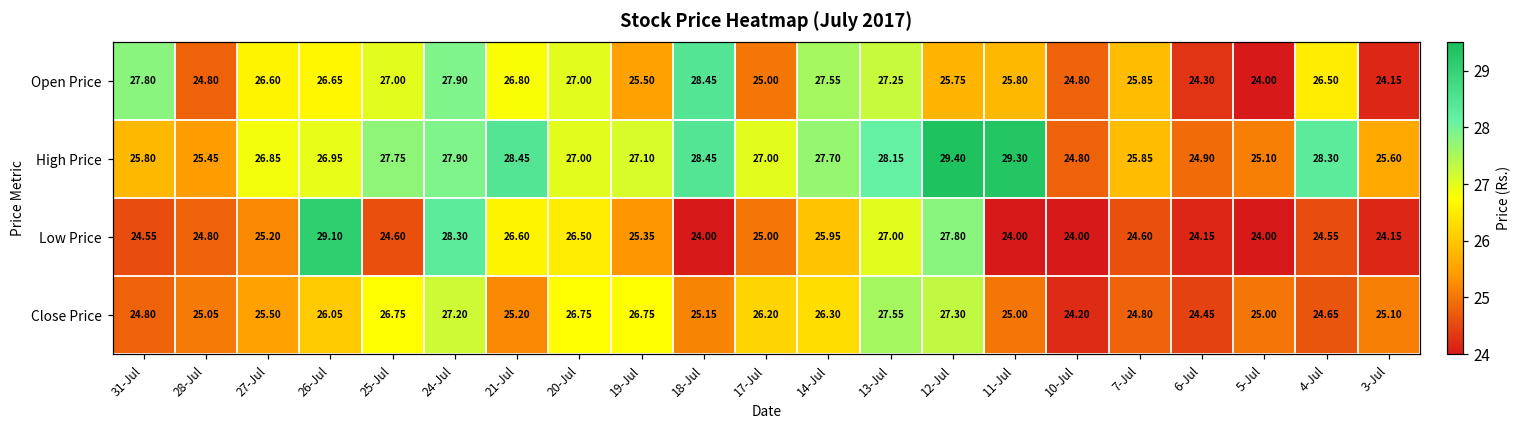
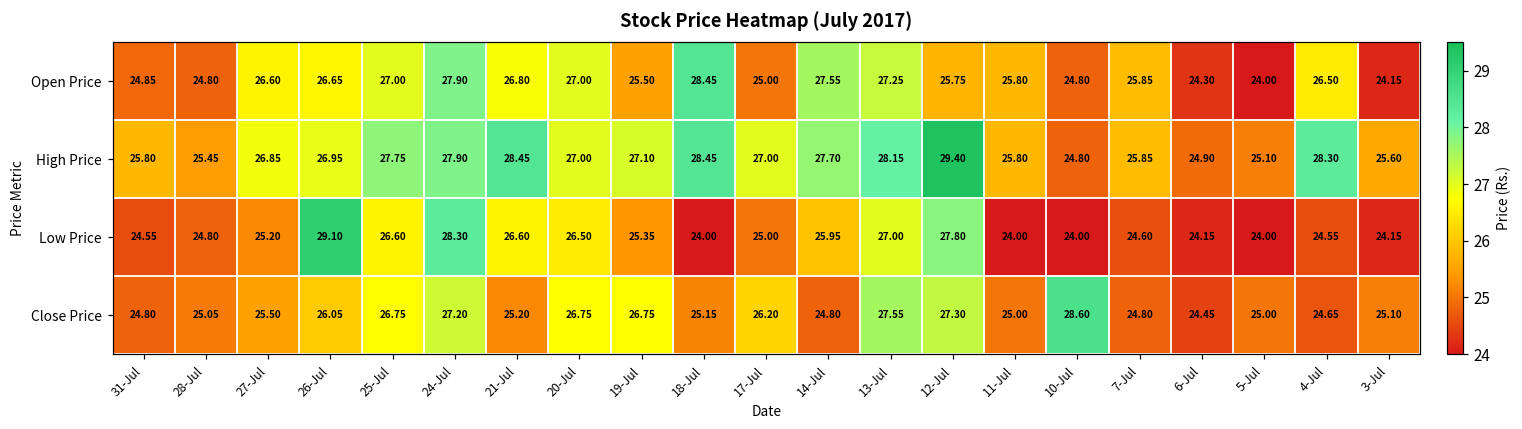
  {
    "Open Price": {
-     "31-Jul": 27.80,
+     "31-Jul": 24.85,
      "28-Jul": 24.80,
      "27-Jul": 26.60,
      "26-Jul": 26.65,
      "25-Jul": 27.00,
      "24-Jul": 27.90,
      "21-Jul": 26.80,
      "20-Jul": 27.00,
      "19-Jul": 25.50,
      "18-Jul": 28.45,
      "17-Jul": 25.00,
      "14-Jul": 27.55,
      "13-Jul": 27.25,
      "12-Jul": 25.75,
      "11-Jul": 25.80,
      "10-Jul": 24.80,
      "7-Jul": 25.85,
      "6-Jul": 24.30,
      "5-Jul": 24.00,
      "4-Jul": 26.50,
      "3-Jul": 24.15
    },
    "High Price": {
      "31-Jul": 25.80,
      "28-Jul": 25.45,
      "27-Jul": 26.85,
      "26-Jul": 26.95,
      "25-Jul": 27.75,
      "24-Jul": 27.90,
      "21-Jul": 28.45,
      "20-Jul": 27.00,
      "19-Jul": 27.10,
      "18-Jul": 28.45,
      "17-Jul": 27.00,
      "14-Jul": 27.70,
      "13-Jul": 28.15,
      "12-Jul": 29.40,
-     "11-Jul": 29.30,
+     "11-Jul": 25.80,
      "10-Jul": 24.80,
      "7-Jul": 25.85,
      "6-Jul": 24.90,
      "5-Jul": 25.10,
      "4-Jul": 28.30,
      "3-Jul": 25.60
    },
    "Low Price": {
      "31-Jul": 24.55,
      "28-Jul": 24.80,
      "27-Jul": 25.20,
      "26-Jul": 29.10,
-     "25-Jul": 24.60,
+     "25-Jul": 26.60,
      "24-Jul": 28.30,
      "21-Jul": 26.60,
      "20-Jul": 26.50,
      "19-Jul": 25.35,
      "18-Jul": 24.00,
      "17-Jul": 25.00,
      "14-Jul": 25.95,
      "13-Jul": 27.00,
      "12-Jul": 27.80,
      "11-Jul": 24.00,
      "10-Jul": 24.00,
      "7-Jul": 24.60,
      "6-Jul": 24.15,
      "5-Jul": 24.00,
      "4-Jul": 24.55,
      "3-Jul": 24.15
    },
    "Close Price": {
      "31-Jul": 24.80,
      "28-Jul": 25.05,
      "27-Jul": 25.50,
      "26-Jul": 26.05,
      "25-Jul": 26.75,
      "24-Jul": 27.20,
      "21-Jul": 25.20,
      "20-Jul": 26.75,
      "19-Jul": 26.75,
      "18-Jul": 25.15,
      "17-Jul": 26.20,
-     "14-Jul": 26.30,
+     "14-Jul": 24.80,
      "13-Jul": 27.55,
      "12-Jul": 27.30,
      "11-Jul": 25.00,
-     "10-Jul": 24.20,
+     "10-Jul": 28.60,
      "7-Jul": 24.80,
      "6-Jul": 24.45,
      "5-Jul": 25.00,
      "4-Jul": 24.65,
      "3-Jul": 25.10
    }
  }
